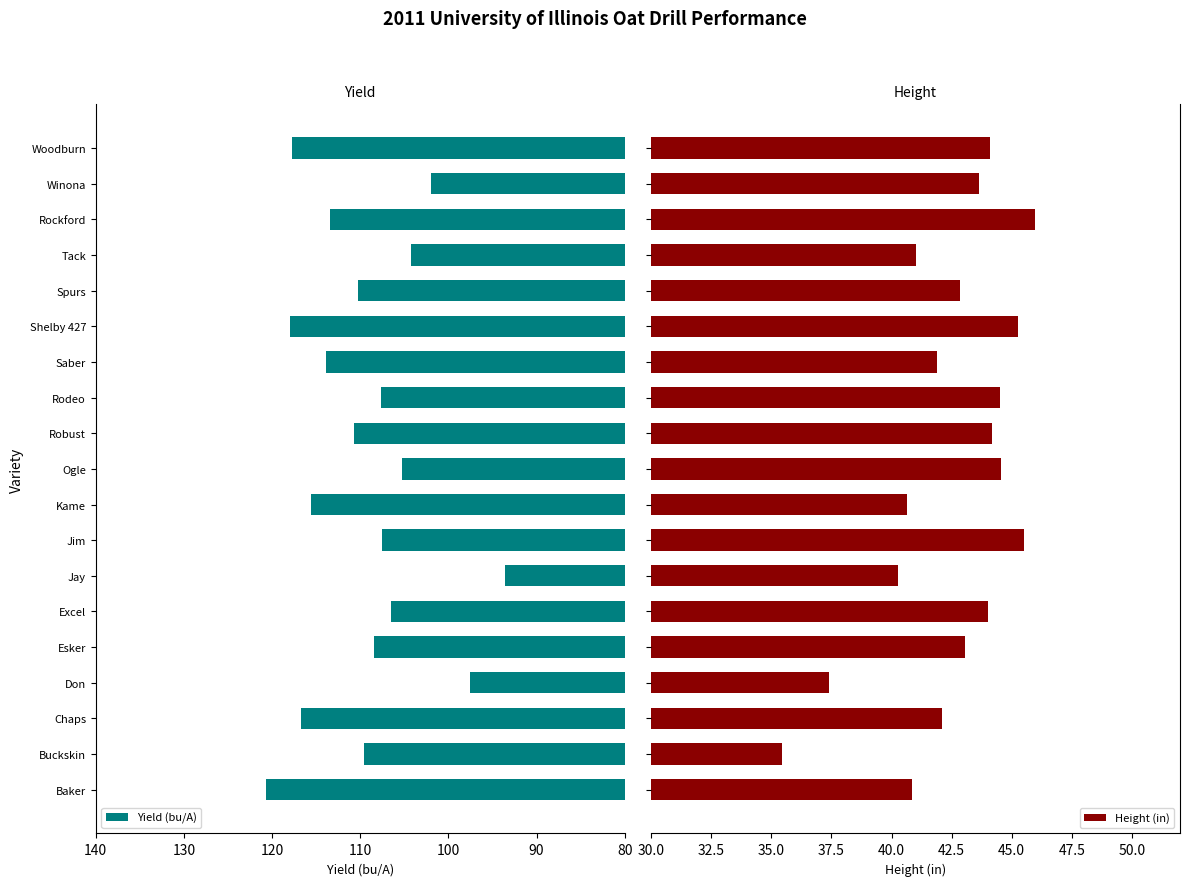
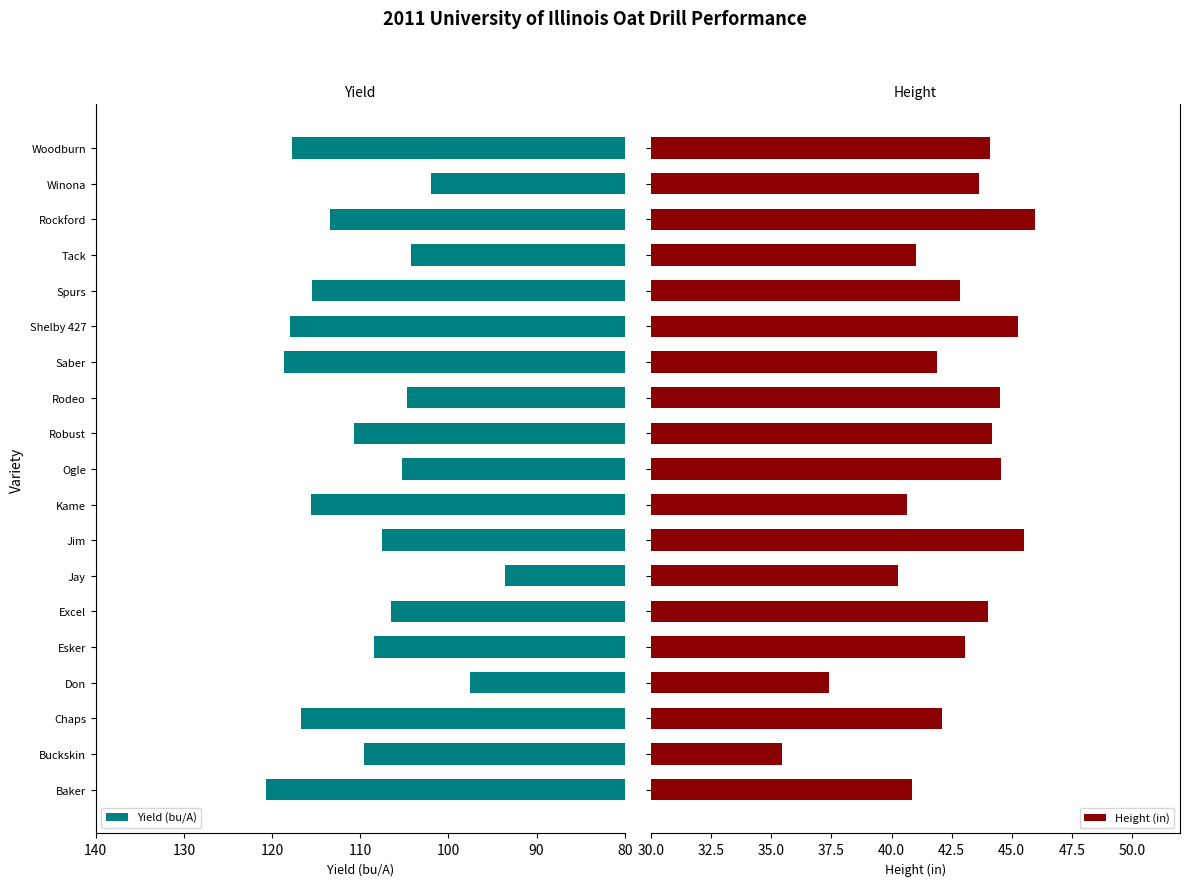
  {
    "Yield": {
      "Woodburn": 118,
      "Winona": 102,
      "Rockford": 113,
      "Tack": 104,
-     "Spurs": 110,
+     "Spurs": 116,
      "Shelby 427": 118,
-     "Saber": 114,
-     "Rodeo": 108,
+     "Saber": 119,
+     "Rodeo": 105,
      "Robust": 111,
      "Ogle": 105,
      "Kame": 116,
      "Jim": 108,
      "Jay": 94,
      "Excel": 107,
      "Esker": 108,
      "Don": 98,
      "Chaps": 117,
      "Buckskin": 110,
      "Baker": 121
    }
  }
